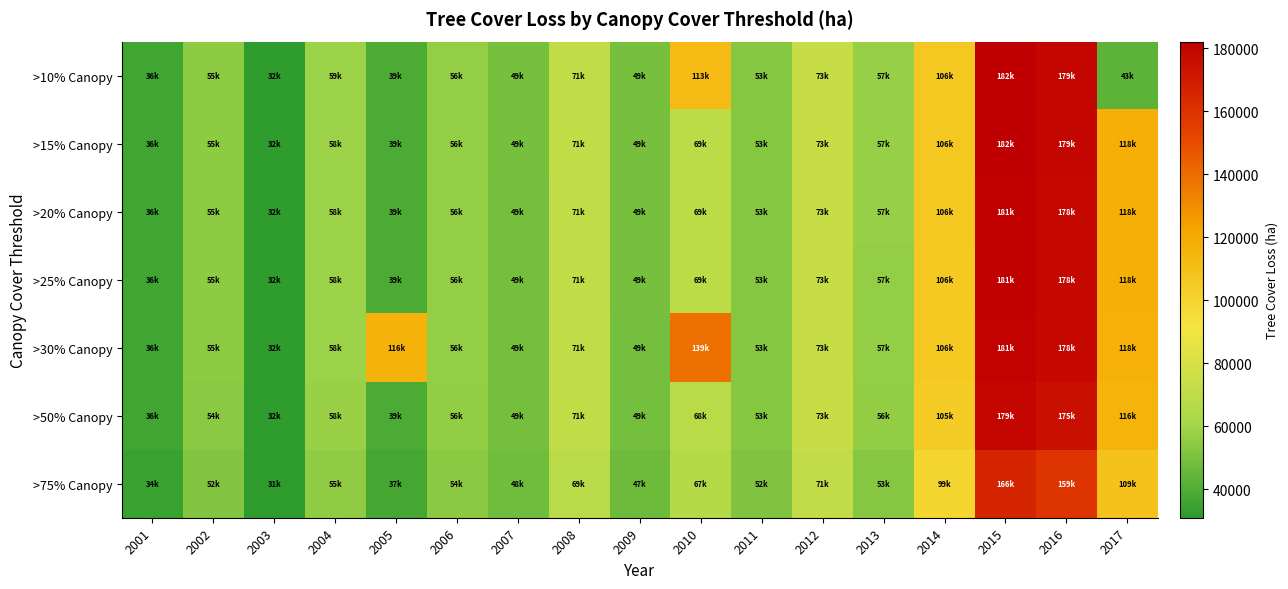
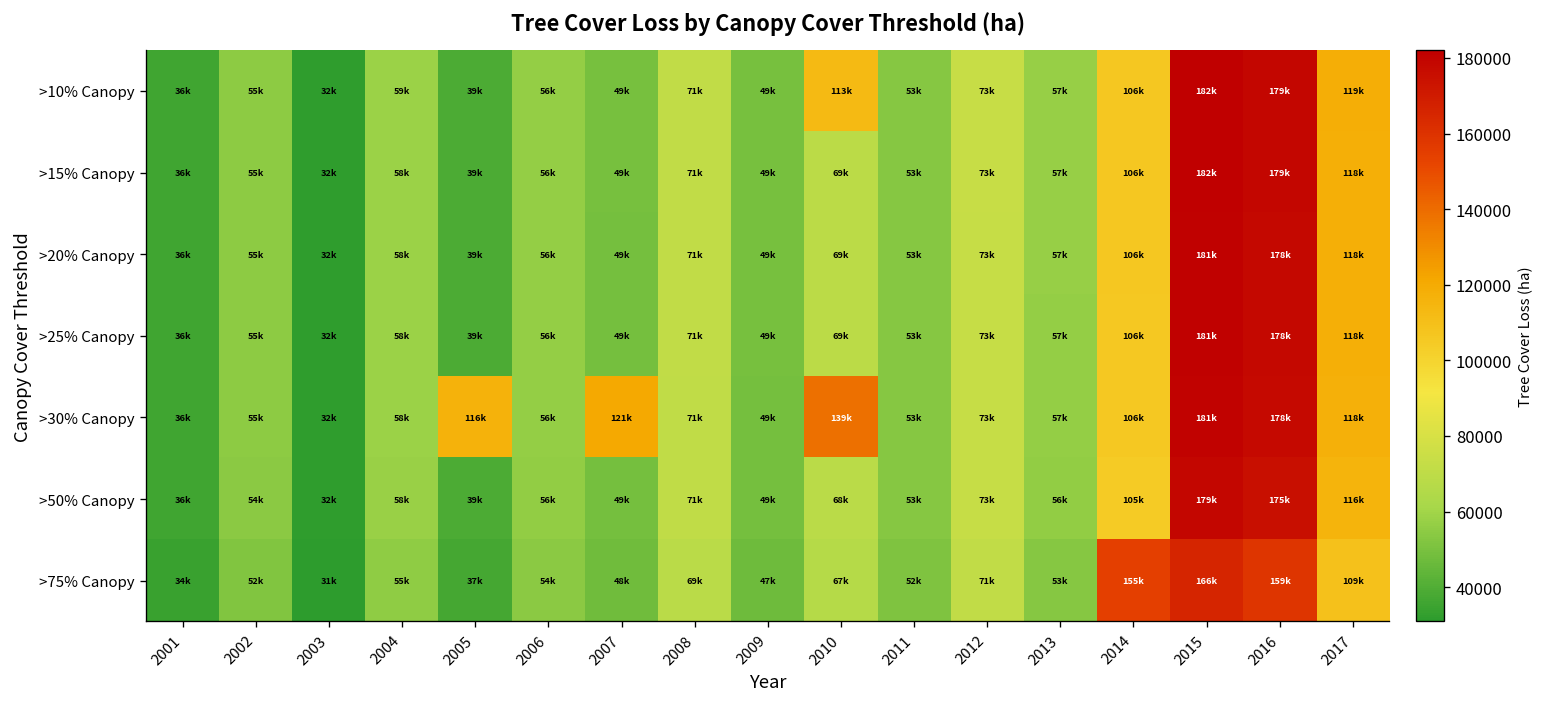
  {
    ">10% Canopy": {
      "2001": "36k",
      "2002": "55k",
      "2003": "32k",
      "2004": "59k",
      "2005": "39k",
      "2006": "56k",
      "2007": "49k",
      "2008": "71k",
      "2009": "49k",
      "2010": "113k",
      "2011": "53k",
      "2012": "73k",
      "2013": "57k",
      "2014": "106k",
      "2015": "182k",
      "2016": "179k",
-     "2017": "43k"
+     "2017": "119k"
    },
    ">15% Canopy": {
      "2001": "36k",
      "2002": "55k",
      "2003": "32k",
      "2004": "58k",
      "2005": "39k",
      "2006": "56k",
      "2007": "49k",
      "2008": "71k",
      "2009": "49k",
      "2010": "69k",
      "2011": "53k",
      "2012": "73k",
      "2013": "57k",
      "2014": "106k",
      "2015": "182k",
      "2016": "179k",
      "2017": "118k"
    },
    ">20% Canopy": {
      "2001": "36k",
      "2002": "55k",
      "2003": "32k",
      "2004": "58k",
      "2005": "39k",
      "2006": "56k",
      "2007": "49k",
      "2008": "71k",
      "2009": "49k",
      "2010": "69k",
      "2011": "53k",
      "2012": "73k",
      "2013": "57k",
      "2014": "106k",
      "2015": "181k",
      "2016": "178k",
      "2017": "118k"
    },
    ">25% Canopy": {
      "2001": "36k",
      "2002": "55k",
      "2003": "32k",
      "2004": "58k",
      "2005": "39k",
      "2006": "56k",
      "2007": "49k",
      "2008": "71k",
      "2009": "49k",
      "2010": "69k",
      "2011": "53k",
      "2012": "73k",
      "2013": "57k",
      "2014": "106k",
      "2015": "181k",
      "2016": "178k",
      "2017": "118k"
    },
    ">30% Canopy": {
      "2001": "36k",
      "2002": "55k",
      "2003": "32k",
      "2004": "58k",
      "2005": "116k",
      "2006": "56k",
-     "2007": "49k",
+     "2007": "121k",
      "2008": "71k",
      "2009": "49k",
      "2010": "139k",
      "2011": "53k",
      "2012": "73k",
      "2013": "57k",
      "2014": "106k",
      "2015": "181k",
      "2016": "178k",
      "2017": "118k"
    },
    ">50% Canopy": {
      "2001": "36k",
      "2002": "54k",
      "2003": "32k",
      "2004": "58k",
      "2005": "39k",
      "2006": "56k",
      "2007": "49k",
      "2008": "71k",
      "2009": "49k",
      "2010": "68k",
      "2011": "53k",
      "2012": "73k",
      "2013": "56k",
      "2014": "105k",
      "2015": "179k",
      "2016": "175k",
      "2017": "116k"
    },
    ">75% Canopy": {
      "2001": "34k",
      "2002": "52k",
      "2003": "31k",
      "2004": "55k",
      "2005": "37k",
      "2006": "54k",
      "2007": "48k",
      "2008": "69k",
      "2009": "47k",
      "2010": "67k",
      "2011": "52k",
      "2012": "71k",
      "2013": "53k",
-     "2014": "99k",
+     "2014": "155k",
      "2015": "166k",
      "2016": "159k",
      "2017": "109k"
    }
  }
